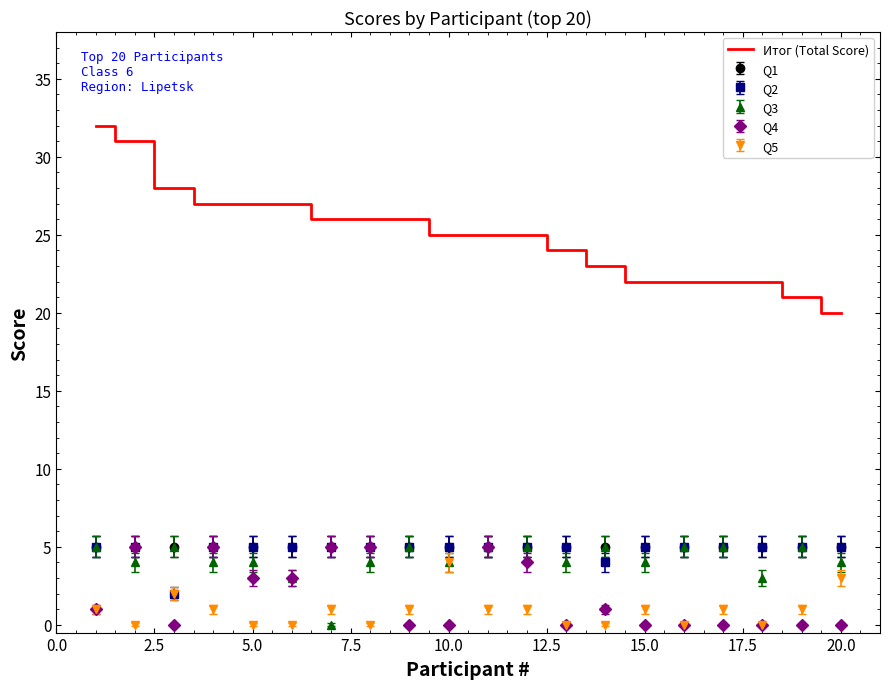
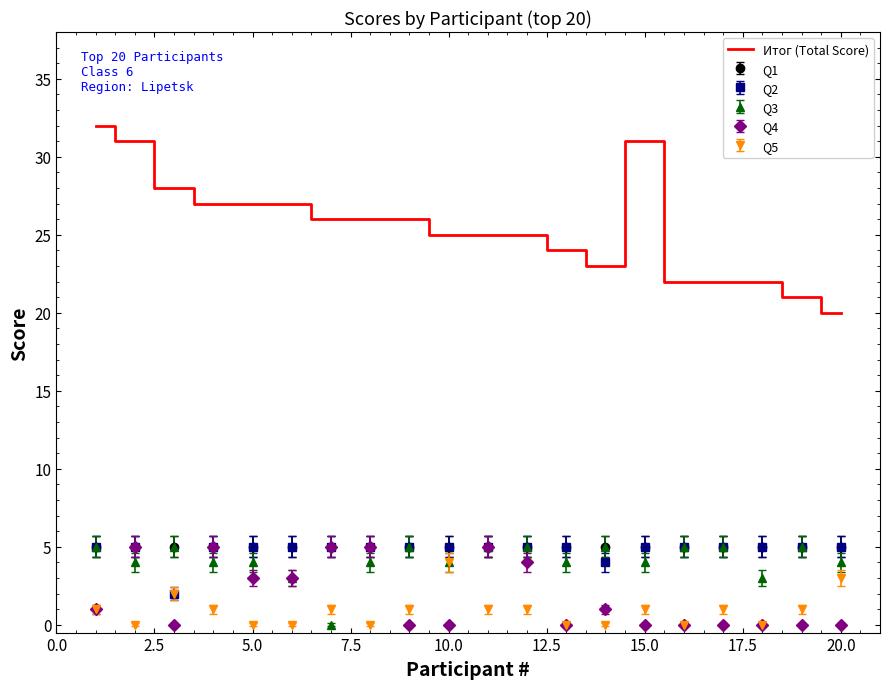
  {
    "Итог (Total Score)": {
      "5.0": 27,
      "10.0": 25,
-     "15.0": 22,
+     "15.0": 31,
      "20.0": 20
    }
  }
